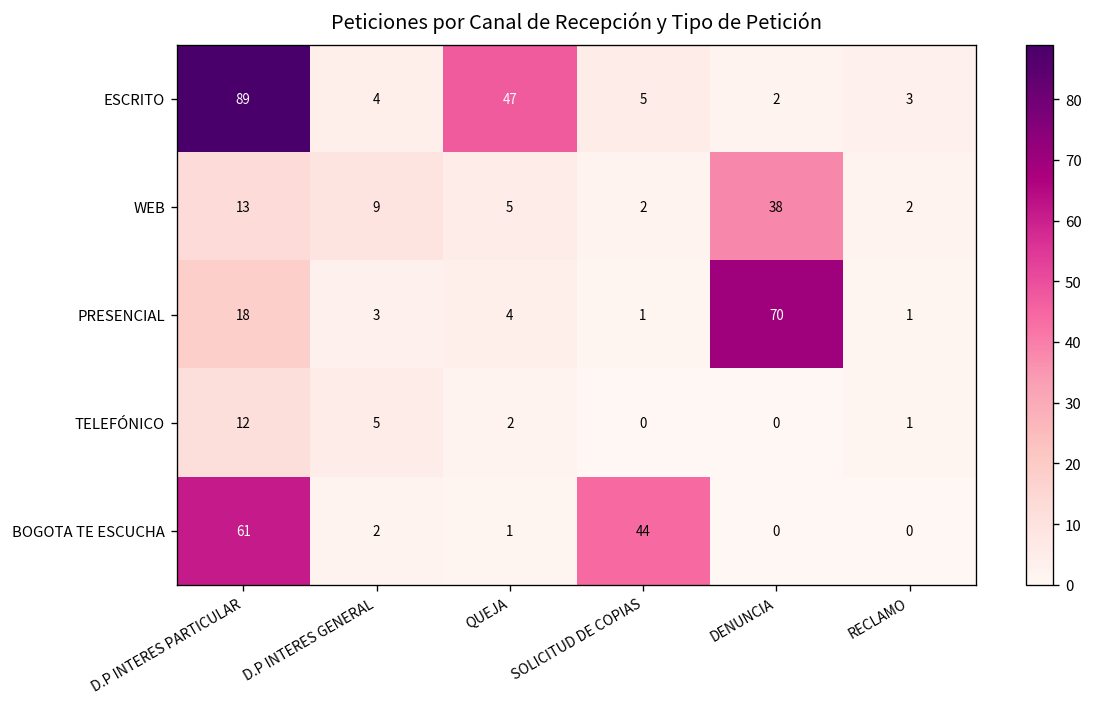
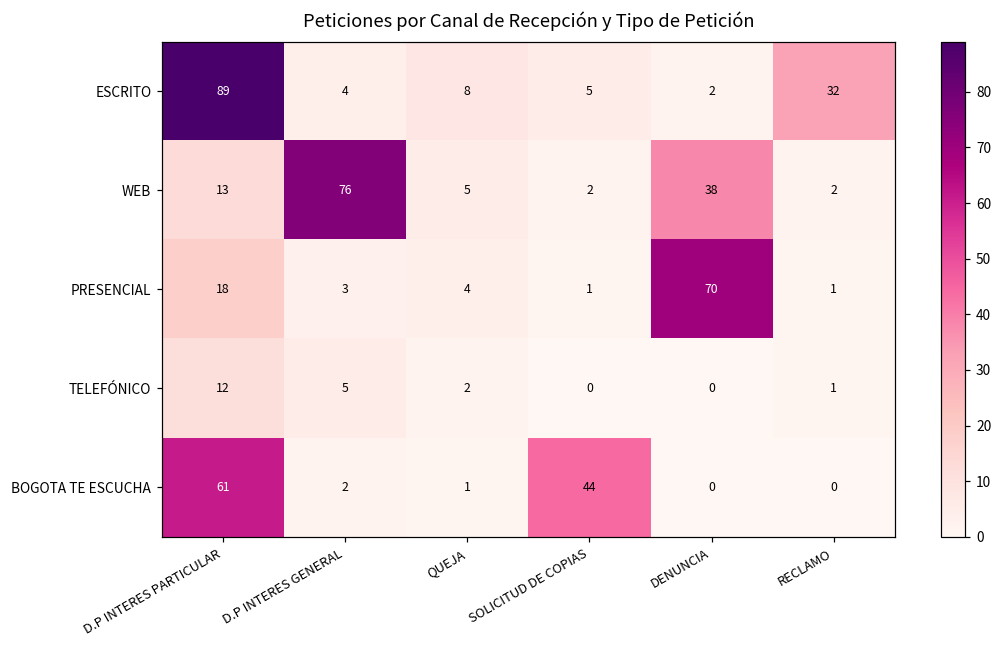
  {
    "ESCRITO": {
      "D.P INTERES PARTICULAR": 89,
      "D.P INTERES GENERAL": 4,
-     "QUEJA": 47,
+     "QUEJA": 8,
      "SOLICITUD DE COPIAS": 5,
      "DENUNCIA": 2,
-     "RECLAMO": 3
+     "RECLAMO": 32
    },
    "WEB": {
      "D.P INTERES PARTICULAR": 13,
-     "D.P INTERES GENERAL": 9,
+     "D.P INTERES GENERAL": 76,
      "QUEJA": 5,
      "SOLICITUD DE COPIAS": 2,
      "DENUNCIA": 38,
      "RECLAMO": 2
    },
    "PRESENCIAL": {
      "D.P INTERES PARTICULAR": 18,
      "D.P INTERES GENERAL": 3,
      "QUEJA": 4,
      "SOLICITUD DE COPIAS": 1,
      "DENUNCIA": 70,
      "RECLAMO": 1
    },
    "TELEFÓNICO": {
      "D.P INTERES PARTICULAR": 12,
      "D.P INTERES GENERAL": 5,
      "QUEJA": 2,
      "SOLICITUD DE COPIAS": 0,
      "DENUNCIA": 0,
      "RECLAMO": 1
    },
    "BOGOTA TE ESCUCHA": {
      "D.P INTERES PARTICULAR": 61,
      "D.P INTERES GENERAL": 2,
      "QUEJA": 1,
      "SOLICITUD DE COPIAS": 44,
      "DENUNCIA": 0,
      "RECLAMO": 0
    }
  }
